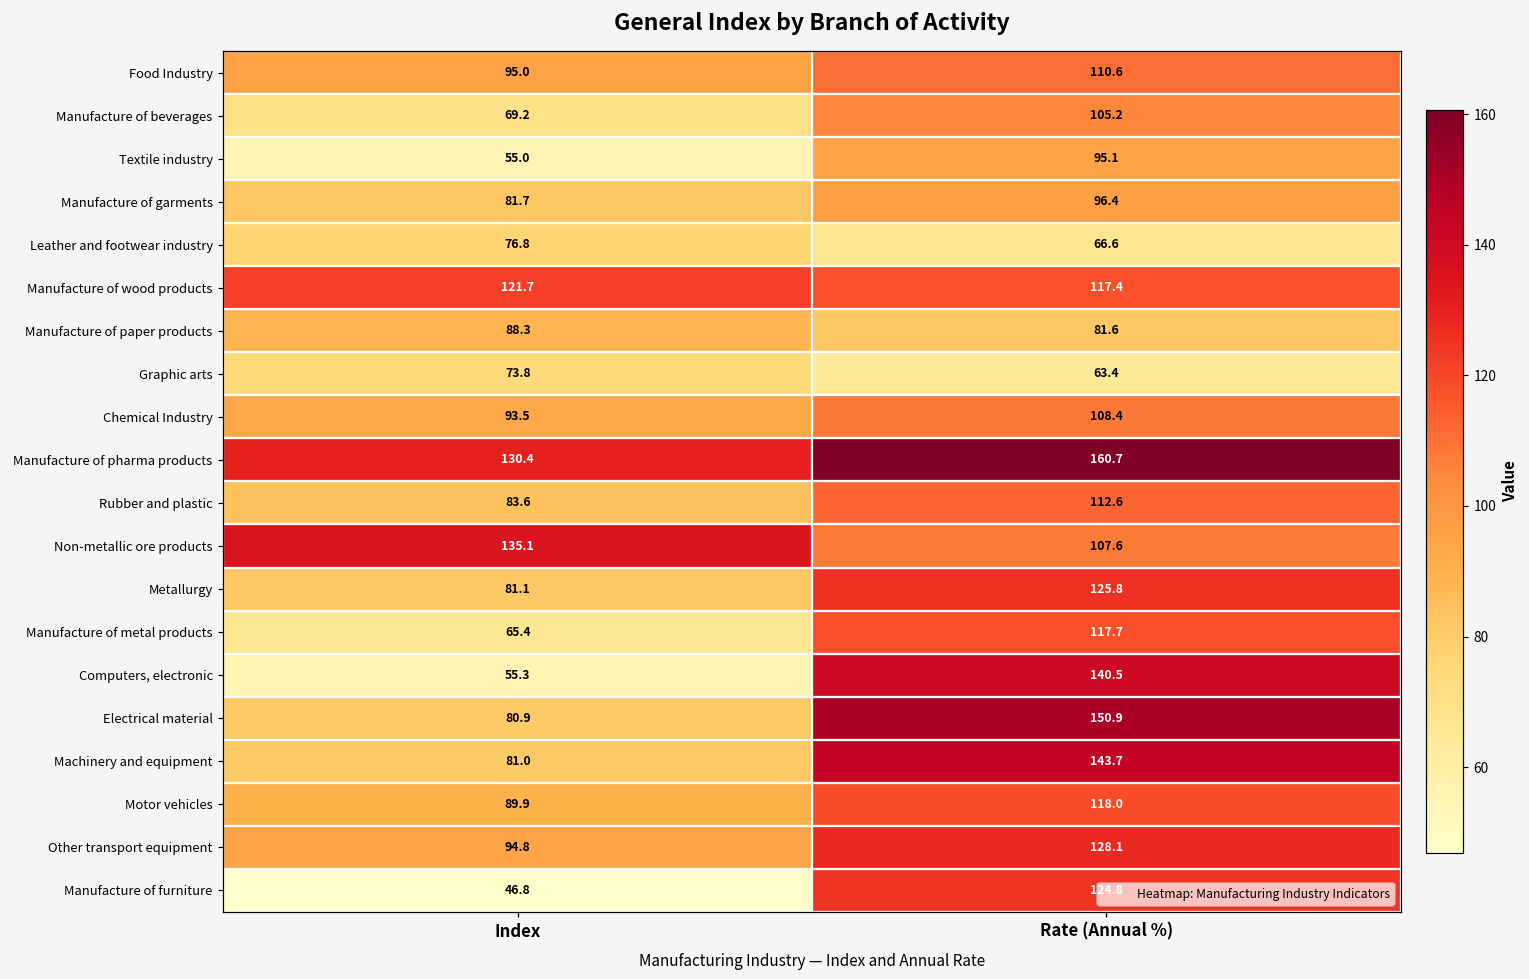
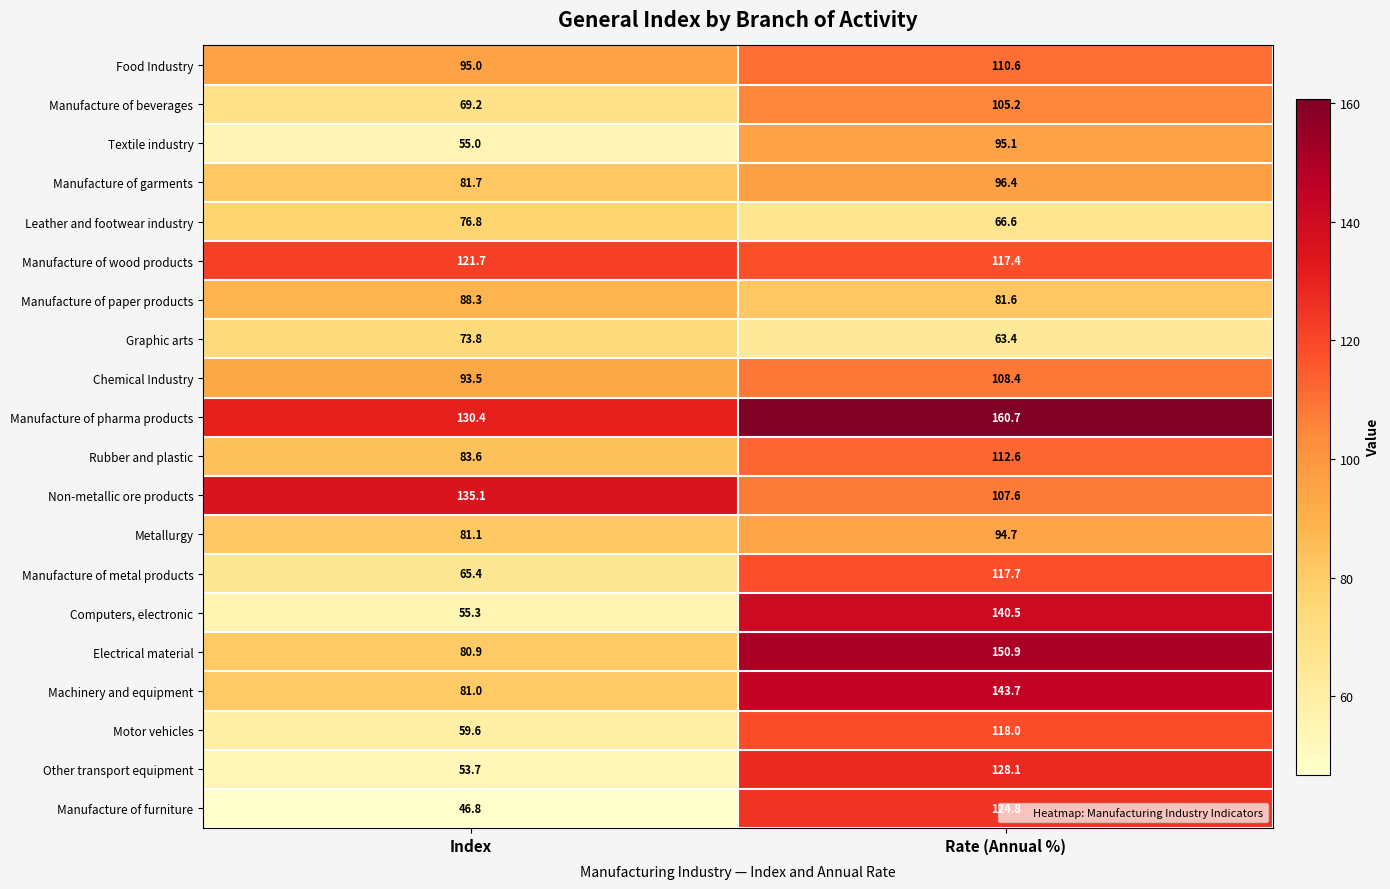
  {
    "Food Industry": {
      "Index": 95.0,
      "Rate (Annual %)": 110.6
    },
    "Manufacture of beverages": {
      "Index": 69.2,
      "Rate (Annual %)": 105.2
    },
    "Textile industry": {
      "Index": 55.0,
      "Rate (Annual %)": 95.1
    },
    "Manufacture of garments": {
      "Index": 81.7,
      "Rate (Annual %)": 96.4
    },
    "Leather and footwear industry": {
      "Index": 76.8,
      "Rate (Annual %)": 66.6
    },
    "Manufacture of wood products": {
      "Index": 121.7,
      "Rate (Annual %)": 117.4
    },
    "Manufacture of paper products": {
      "Index": 88.3,
      "Rate (Annual %)": 81.6
    },
    "Graphic arts": {
      "Index": 73.8,
      "Rate (Annual %)": 63.4
    },
    "Chemical Industry": {
      "Index": 93.5,
      "Rate (Annual %)": 108.4
    },
    "Manufacture of pharma products": {
      "Index": 130.4,
      "Rate (Annual %)": 160.7
    },
    "Rubber and plastic": {
      "Index": 83.6,
      "Rate (Annual %)": 112.6
    },
    "Non-metallic ore products": {
      "Index": 135.1,
      "Rate (Annual %)": 107.6
    },
    "Metallurgy": {
      "Index": 81.1,
-     "Rate (Annual %)": 125.8
+     "Rate (Annual %)": 94.7
    },
    "Manufacture of metal products": {
      "Index": 65.4,
      "Rate (Annual %)": 117.7
    },
    "Computers, electronic": {
      "Index": 55.3,
      "Rate (Annual %)": 140.5
    },
    "Electrical material": {
      "Index": 80.9,
      "Rate (Annual %)": 150.9
    },
    "Machinery and equipment": {
      "Index": 81.0,
      "Rate (Annual %)": 143.7
    },
    "Motor vehicles": {
-     "Index": 89.9,
+     "Index": 59.6,
      "Rate (Annual %)": 118.0
    },
    "Other transport equipment": {
-     "Index": 94.8,
+     "Index": 53.7,
      "Rate (Annual %)": 128.1
    },
    "Manufacture of furniture": {
      "Index": 46.8
    }
  }
